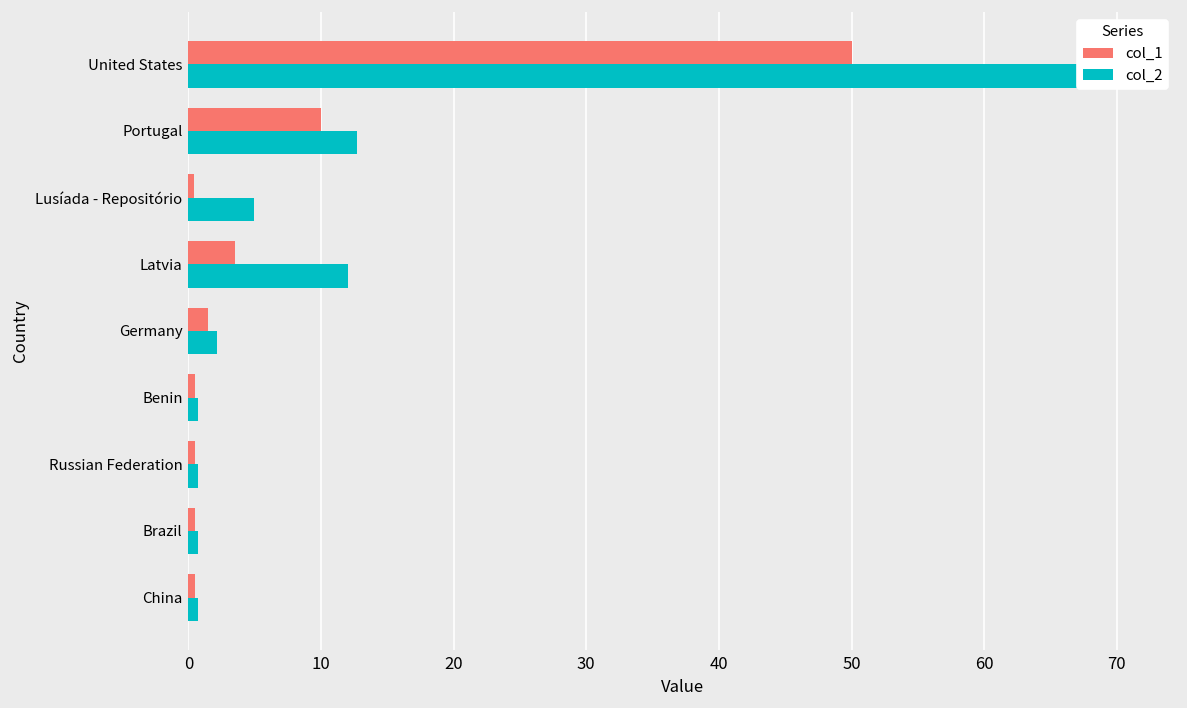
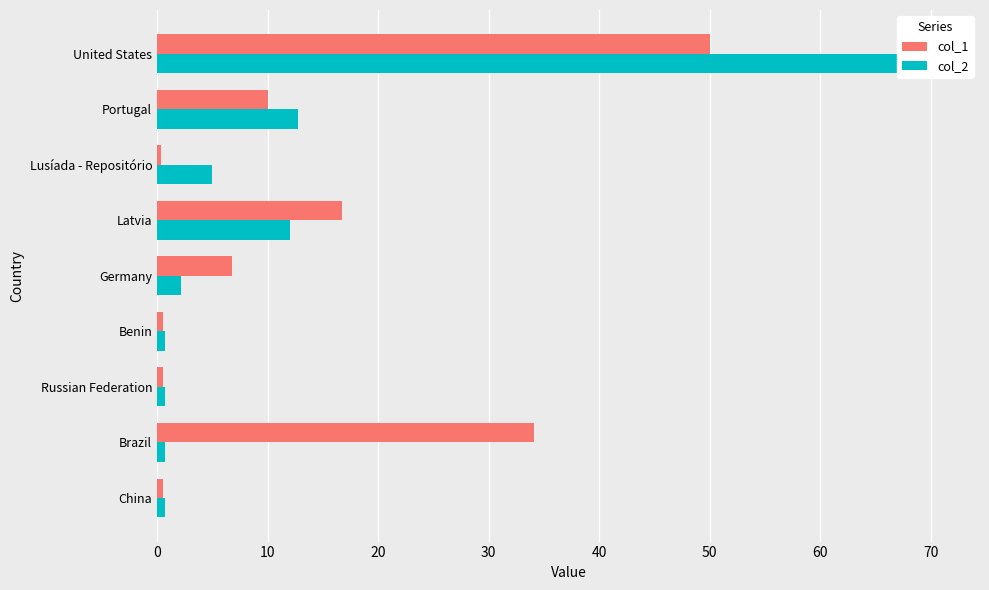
  {
    "col_1": {
      "United States": 50.0,
      "Portugal": 10.0,
      "Lusíada - Repositório": 0.4,
-     "Latvia": 3.5,
-     "Germany": 1.5,
+     "Latvia": 16.7,
+     "Germany": 6.8,
      "Benin": 0.5,
      "Russian Federation": 0.5,
-     "Brazil": 0.5,
+     "Brazil": 34.1,
      "China": 0.5
    },
    "col_2": {
      "Portugal": 12.7,
      "Lusíada - Repositório": 5.0,
      "Latvia": 12.1,
      "Germany": 2.1,
      "Benin": 0.7,
      "Russian Federation": 0.7,
      "Brazil": 0.7,
      "China": 0.7
    }
  }
